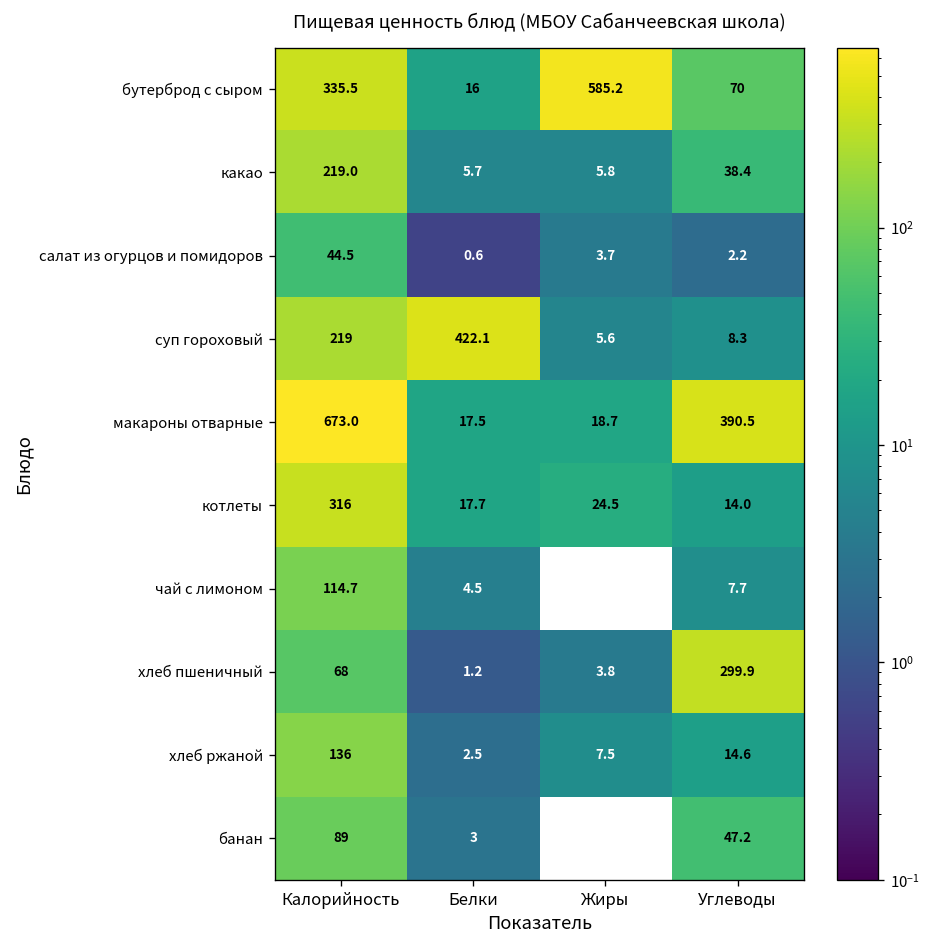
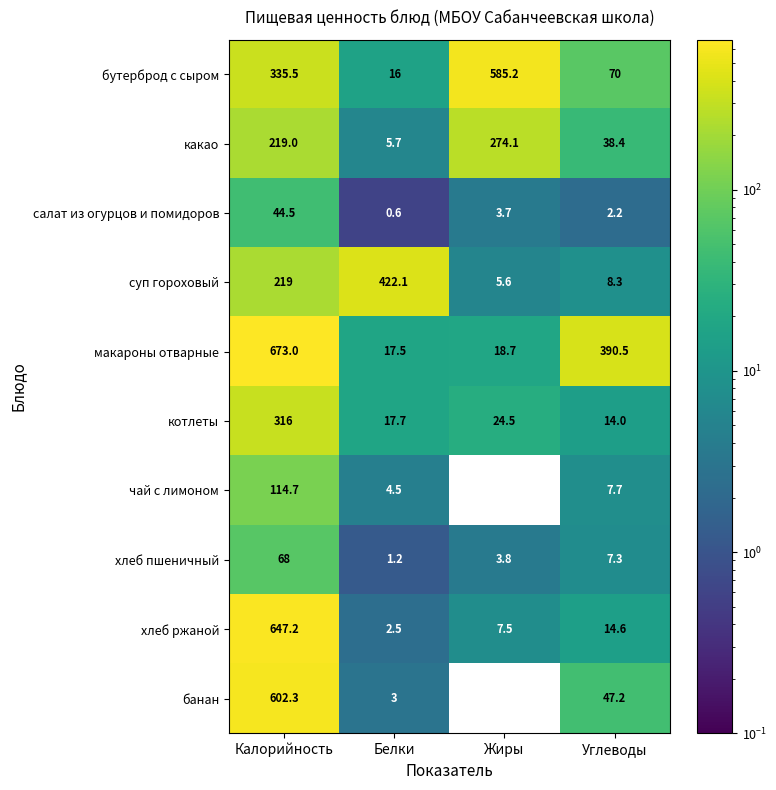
  {
    "бутерброд с сыром": {
      "Калорийность": 335.5,
      "Белки": 16,
      "Жиры": 585.2,
      "Углеводы": 70
    },
    "какао": {
      "Калорийность": 219.0,
      "Белки": 5.7,
-     "Жиры": 5.8,
+     "Жиры": 274.1,
      "Углеводы": 38.4
    },
    "салат из огурцов и помидоров": {
      "Калорийность": 44.5,
      "Белки": 0.6,
      "Жиры": 3.7,
      "Углеводы": 2.2
    },
    "суп гороховый": {
      "Калорийность": 219,
      "Белки": 422.1,
      "Жиры": 5.6,
      "Углеводы": 8.3
    },
    "макароны отварные": {
      "Калорийность": 673.0,
      "Белки": 17.5,
      "Жиры": 18.7,
      "Углеводы": 390.5
    },
    "котлеты": {
      "Калорийность": 316,
      "Белки": 17.7,
      "Жиры": 24.5,
      "Углеводы": 14.0
    },
    "чай с лимоном": {
      "Калорийность": 114.7,
      "Белки": 4.5,
      "Углеводы": 7.7
    },
    "хлеб пшеничный": {
      "Калорийность": 68,
      "Белки": 1.2,
      "Жиры": 3.8,
-     "Углеводы": 299.9
+     "Углеводы": 7.3
    },
    "хлеб ржаной": {
-     "Калорийность": 136,
+     "Калорийность": 647.2,
      "Белки": 2.5,
      "Жиры": 7.5,
      "Углеводы": 14.6
    },
    "банан": {
-     "Калорийность": 89,
+     "Калорийность": 602.3,
      "Белки": 3,
      "Углеводы": 47.2
    }
  }
